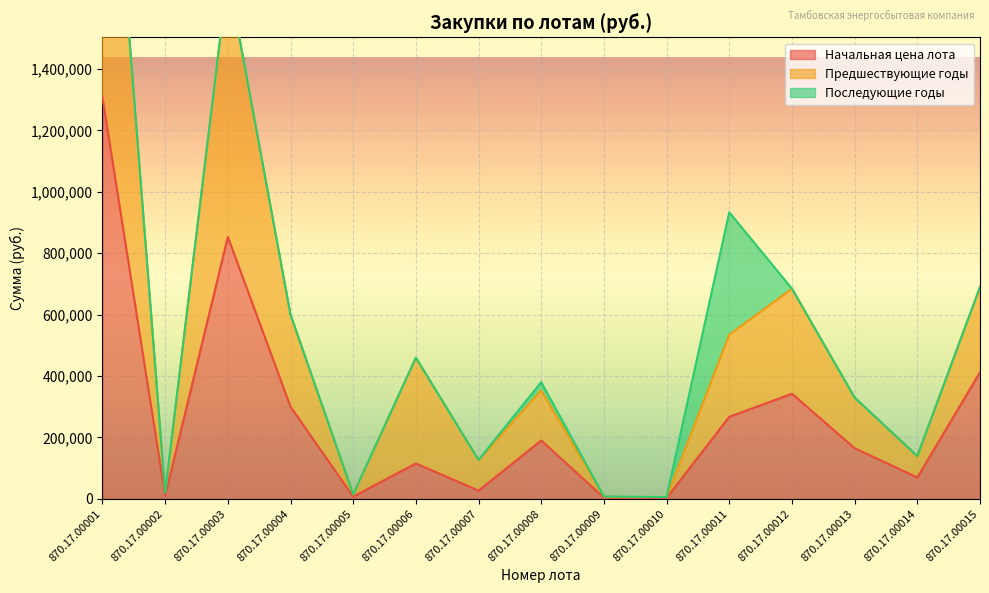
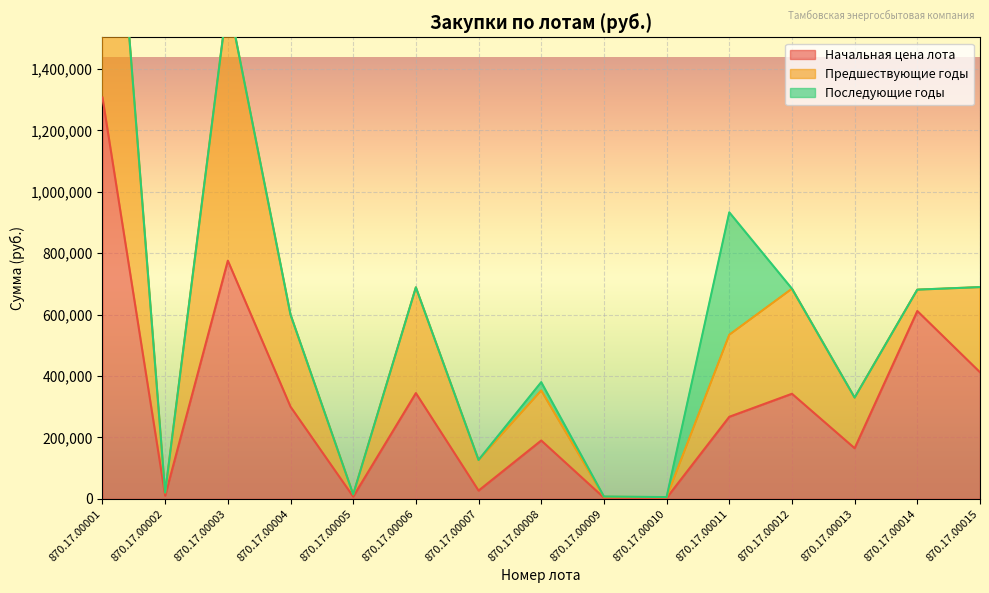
  {
    "Начальная цена лота": {
      "870.17.00001": "1,310,000",
      "870.17.00002": "10,000",
-     "870.17.00003": "850,000",
+     "870.17.00003": "780,000",
      "870.17.00004": "300,000",
-     "870.17.00006": "120,000",
+     "870.17.00006": "340,000",
      "870.17.00007": "30,000",
      "870.17.00008": "190,000",
      "870.17.00011": "270,000",
      "870.17.00012": "340,000",
      "870.17.00013": "160,000",
-     "870.17.00014": "70,000",
+     "870.17.00014": "610,000",
      "870.17.00015": "410,000"
    },
    "Предшествующие годы": {
      "870.17.00008": "160,000",
      "870.17.00011": "270,000"
    },
    "Последующие годы": {
      "870.17.00008": "30,000",
      "870.17.00011": "400,000"
    }
  }
